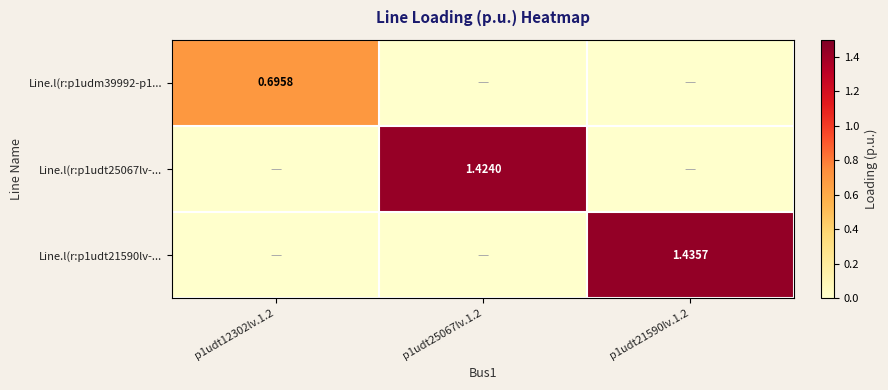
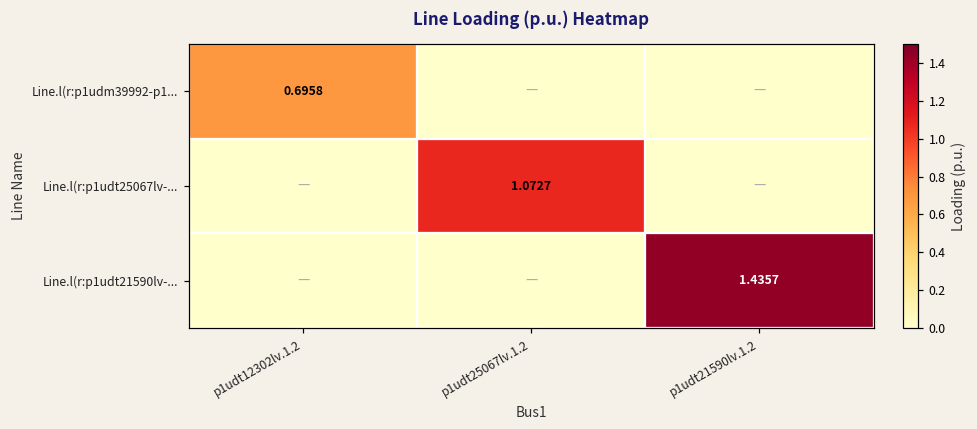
  {
    "Line.l(r:p1udm39992-p1...": {
      "p1udt12302lv.1.2": 0.6958
    },
    "Line.l(r:p1udt25067lv-...": {
-     "p1udt25067lv.1.2": 1.4240
+     "p1udt25067lv.1.2": 1.0727
    },
    "Line.l(r:p1udt21590lv-...": {
      "p1udt21590lv.1.2": 1.4357
    }
  }
